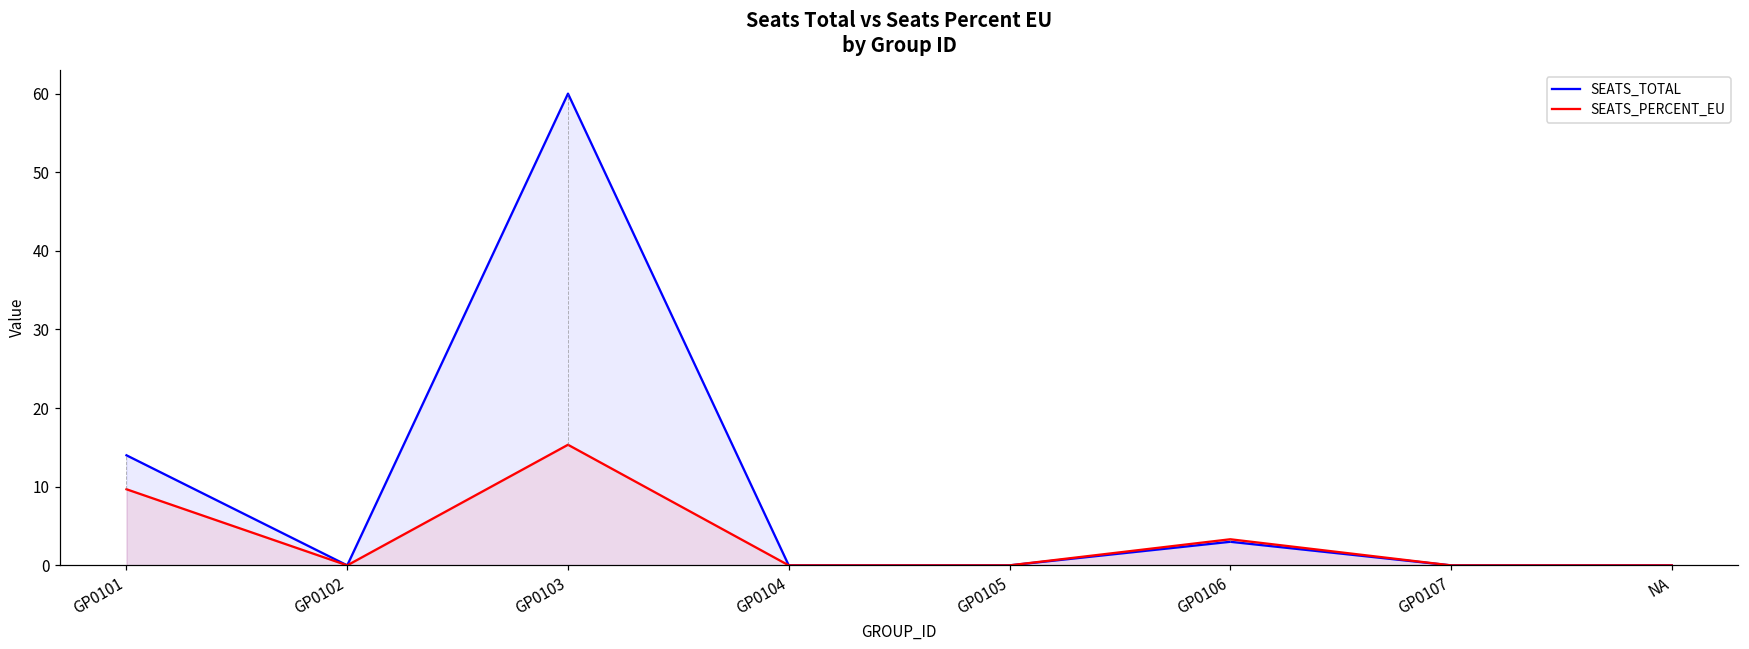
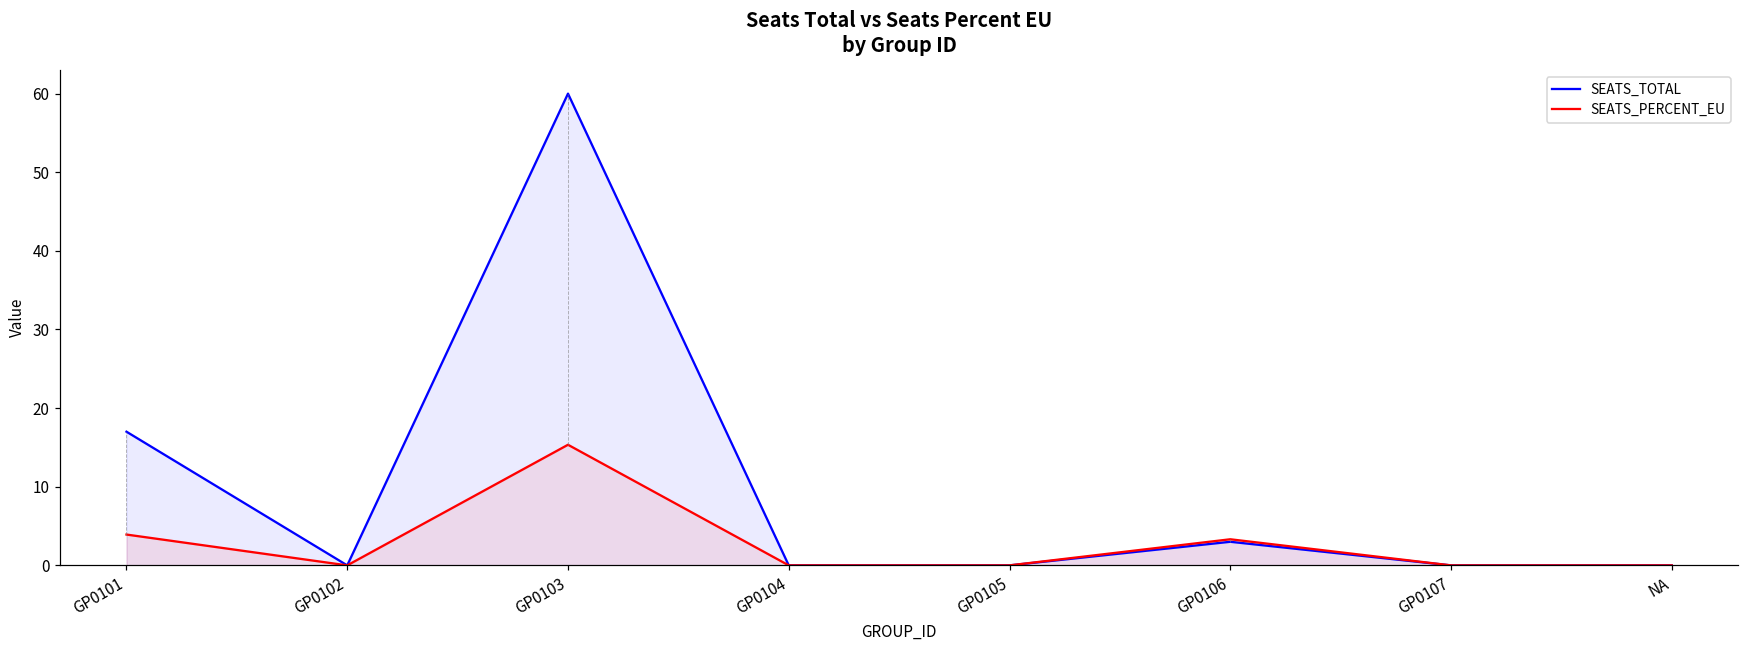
  {
    "SEATS_TOTAL": {
-     "GP0101": 14
+     "GP0101": 17
    },
    "SEATS_PERCENT_EU": {
-     "GP0101": 10
+     "GP0101": 4
    }
  }
